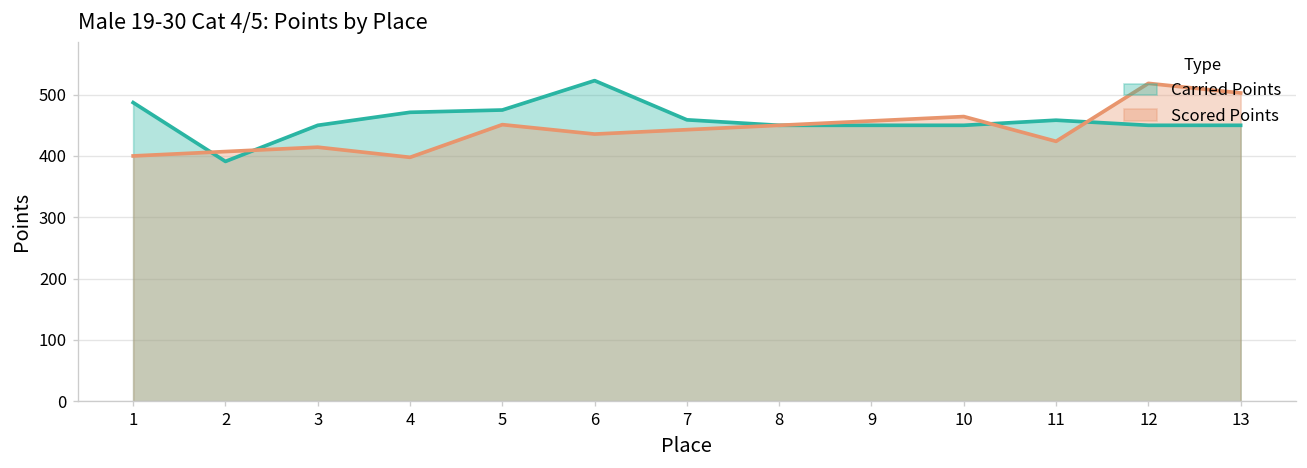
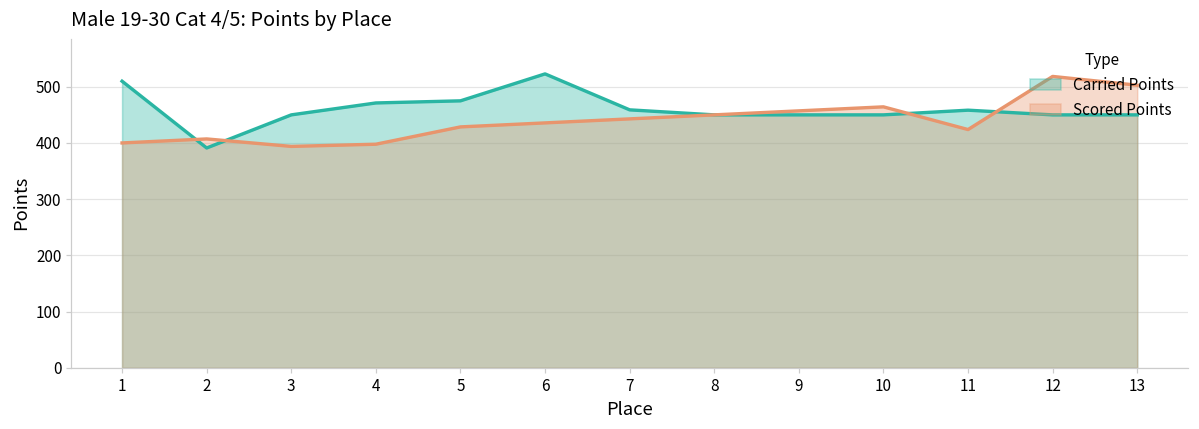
  {
    "Carried Points": {
-     "1": 490,
+     "1": 510,
      "2": 390,
      "3": 450,
      "4": 470,
      "5": 470,
      "6": 520,
      "7": 460,
      "9": 450,
      "10": 450,
      "11": 460,
      "12": 450,
      "13": 450
    },
    "Scored Points": {
      "1": 400,
      "2": 410,
-     "3": 410,
+     "3": 390,
      "4": 400,
-     "5": 450,
+     "5": 430,
      "6": 440,
      "7": 440,
      "9": 460,
      "10": 460,
      "11": 420,
      "12": 520,
      "13": 500
    }
  }
